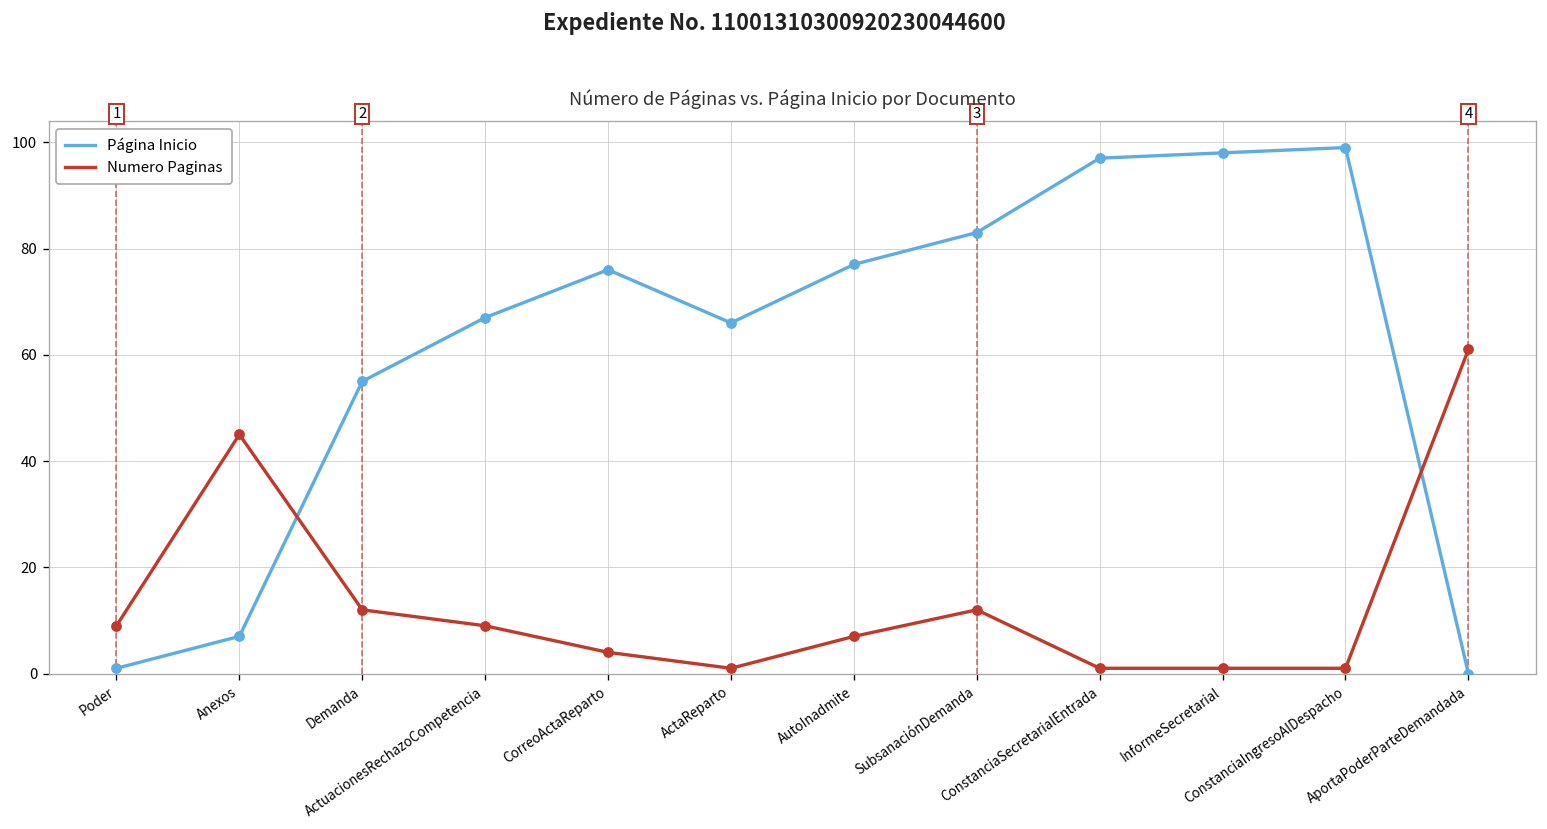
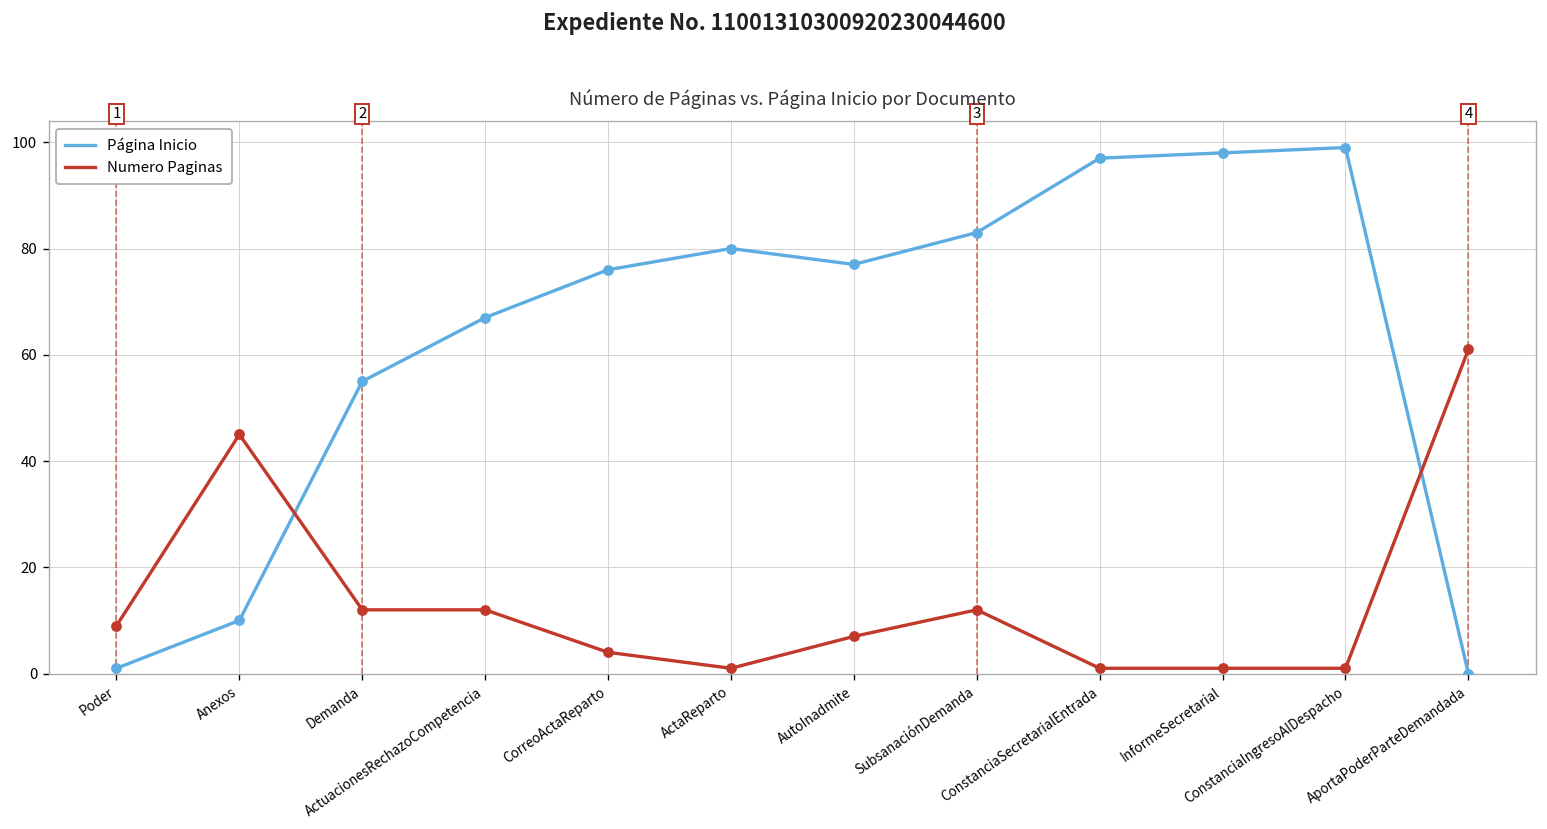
  {
    "Página Inicio": {
      "Poder": 1,
-     "Anexos": 7,
+     "Anexos": 10,
      "Demanda": 55,
      "ActuacionesRechazoCompetencia": 67,
      "CorreoActaReparto": 76,
-     "ActaReparto": 66,
+     "ActaReparto": 80,
      "AutoInadmite": 77,
      "SubsanaciónDemanda": 83,
      "ConstanciaSecretarialEntrada": 97,
      "InformeSecretarial": 98,
      "ConstanciaIngresoAlDespacho": 99,
      "AportaPoderParteDemandada": 0
    },
    "Numero Paginas": {
      "Poder": 9,
      "Anexos": 45,
      "Demanda": 12,
-     "ActuacionesRechazoCompetencia": 9,
+     "ActuacionesRechazoCompetencia": 12,
      "CorreoActaReparto": 4,
      "ActaReparto": 1,
      "AutoInadmite": 7,
      "SubsanaciónDemanda": 12,
      "ConstanciaSecretarialEntrada": 1,
      "InformeSecretarial": 1,
      "ConstanciaIngresoAlDespacho": 1,
      "AportaPoderParteDemandada": 61
    }
  }
